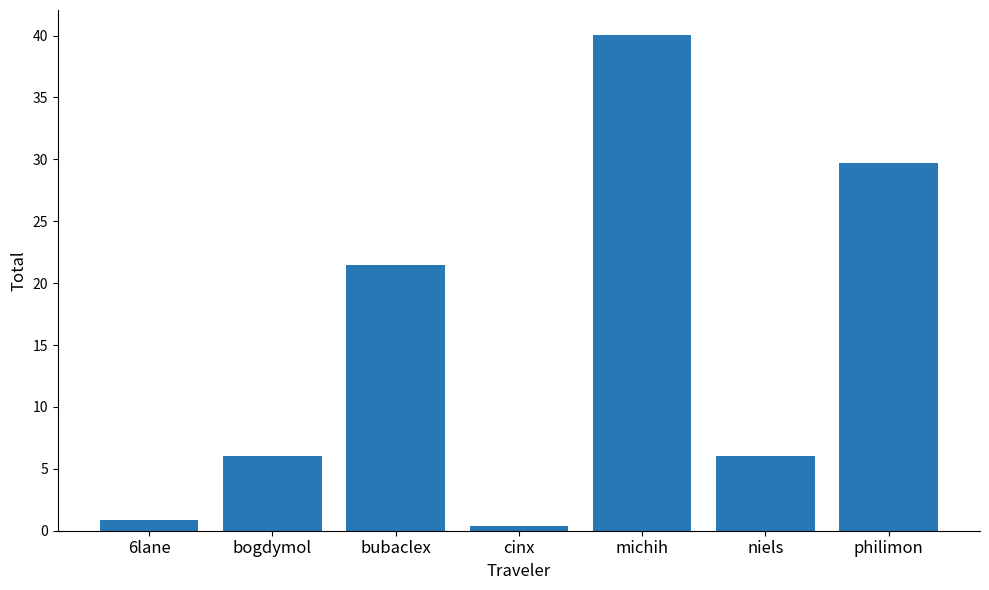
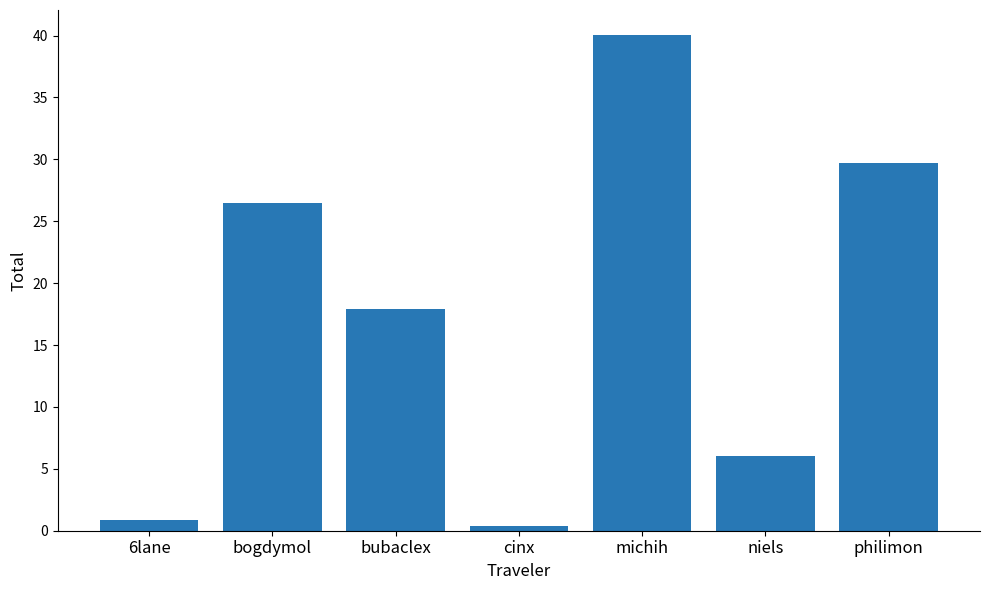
  {
    "6lane": 0.9,
-   "bogdymol": 6.0,
-   "bubaclex": 21.5,
+   "bogdymol": 26.5,
+   "bubaclex": 17.9,
    "cinx": 0.4,
    "michih": 40.1,
    "niels": 6.0,
    "philimon": 29.7
  }
